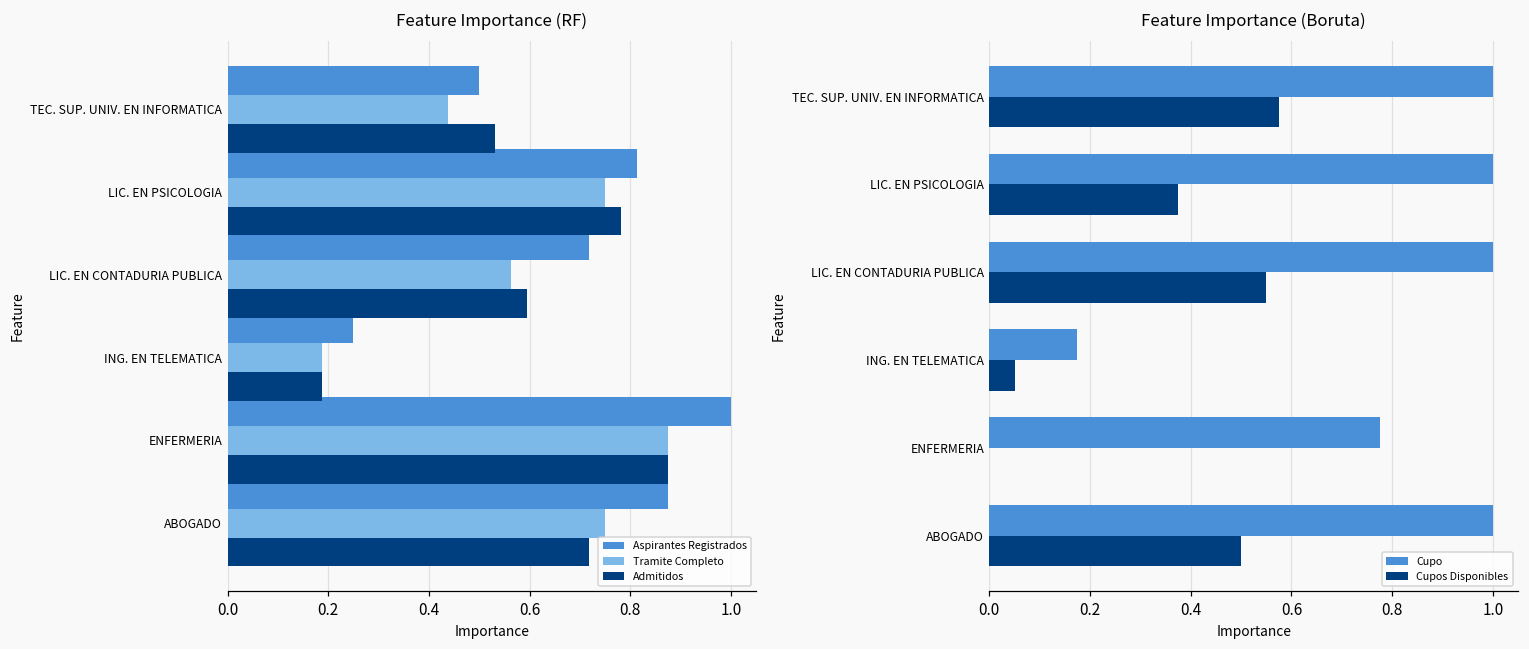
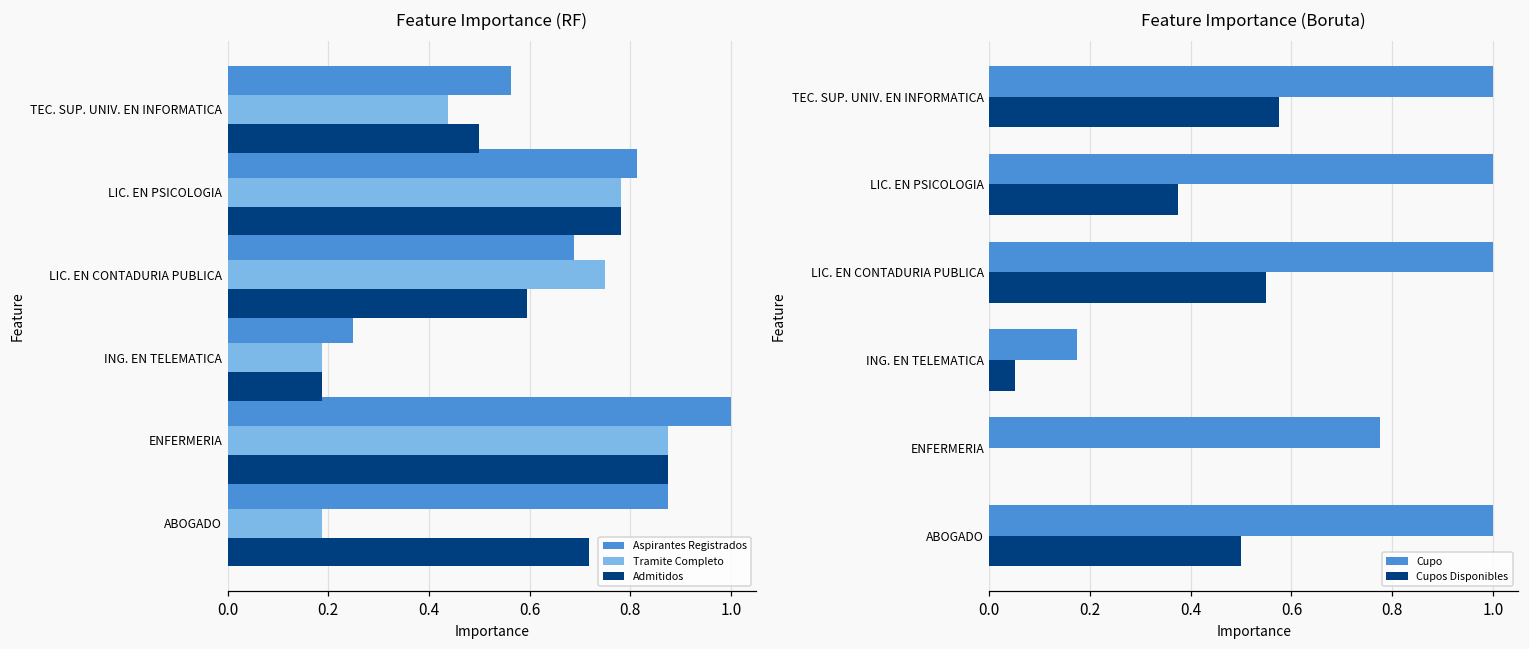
  {
    "Feature Importance (RF)": {
      "Aspirantes Registrados": {
-       "TEC. SUP. UNIV. EN INFORMATICA": 0.50,
+       "TEC. SUP. UNIV. EN INFORMATICA": 0.56,
        "LIC. EN PSICOLOGIA": 0.81,
-       "LIC. EN CONTADURIA PUBLICA": 0.72,
+       "LIC. EN CONTADURIA PUBLICA": 0.69,
        "ING. EN TELEMATICA": 0.25,
        "ENFERMERIA": 1.00,
        "ABOGADO": 0.88
      },
      "Tramite Completo": {
        "TEC. SUP. UNIV. EN INFORMATICA": 0.44,
-       "LIC. EN PSICOLOGIA": 0.75,
-       "LIC. EN CONTADURIA PUBLICA": 0.56,
+       "LIC. EN PSICOLOGIA": 0.78,
+       "LIC. EN CONTADURIA PUBLICA": 0.75,
        "ING. EN TELEMATICA": 0.19,
        "ENFERMERIA": 0.88,
-       "ABOGADO": 0.75
+       "ABOGADO": 0.19
      },
      "Admitidos": {
-       "TEC. SUP. UNIV. EN INFORMATICA": 0.53,
+       "TEC. SUP. UNIV. EN INFORMATICA": 0.50,
        "LIC. EN PSICOLOGIA": 0.78,
        "LIC. EN CONTADURIA PUBLICA": 0.59,
        "ING. EN TELEMATICA": 0.19,
        "ENFERMERIA": 0.88,
        "ABOGADO": 0.72
      }
    },
    "Feature Importance (Boruta)": {
      "Cupo": {
        "TEC. SUP. UNIV. EN INFORMATICA": 1.00,
        "LIC. EN PSICOLOGIA": 1.00,
        "LIC. EN CONTADURIA PUBLICA": 1.00,
        "ING. EN TELEMATICA": 0.18,
        "ENFERMERIA": 0.78,
        "ABOGADO": 1.00
      },
      "Cupos Disponibles": {
        "TEC. SUP. UNIV. EN INFORMATICA": 0.58,
        "LIC. EN PSICOLOGIA": 0.38,
        "LIC. EN CONTADURIA PUBLICA": 0.55,
        "ING. EN TELEMATICA": 0.05,
        "ENFERMERIA": 0.00,
        "ABOGADO": 0.50
      }
    }
  }
